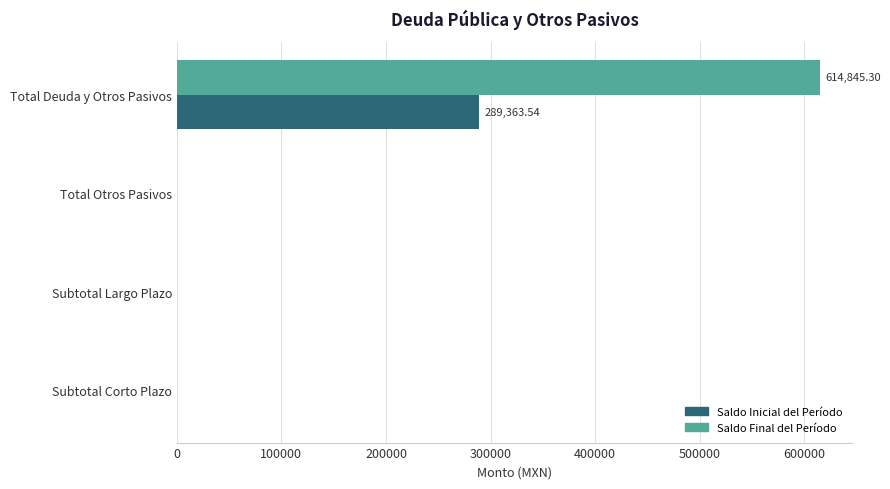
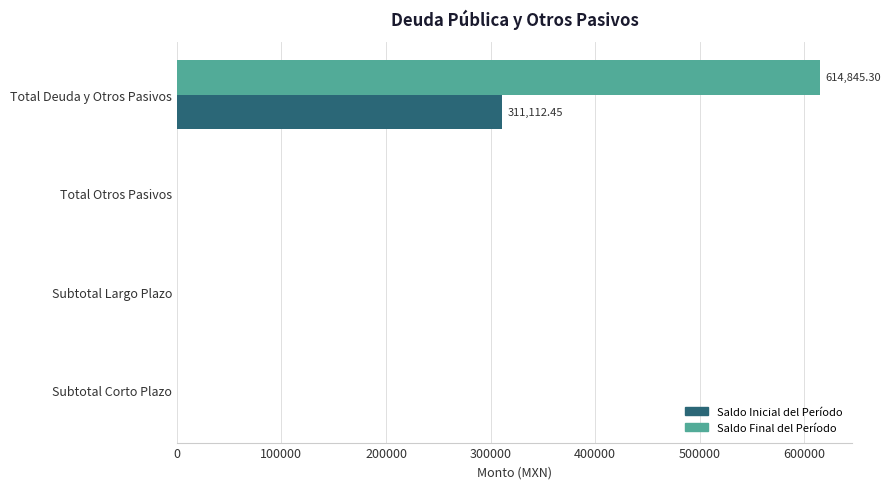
  {
    "Saldo Inicial del Período": {
-     "Total Deuda y Otros Pasivos": "289,363.54"
+     "Total Deuda y Otros Pasivos": "311,112.45"
    },
    "Saldo Final del Período": {
      "Total Deuda y Otros Pasivos": "614,845.30"
    }
  }
